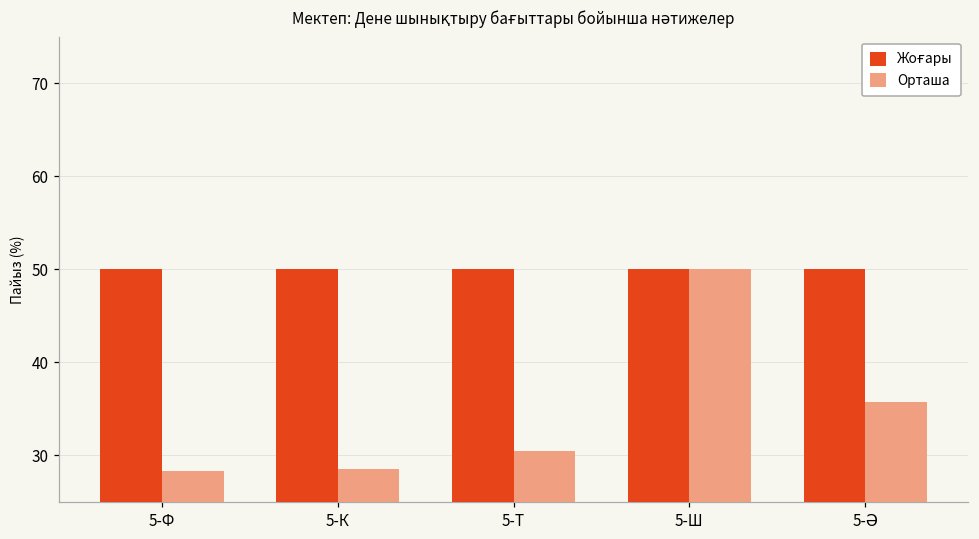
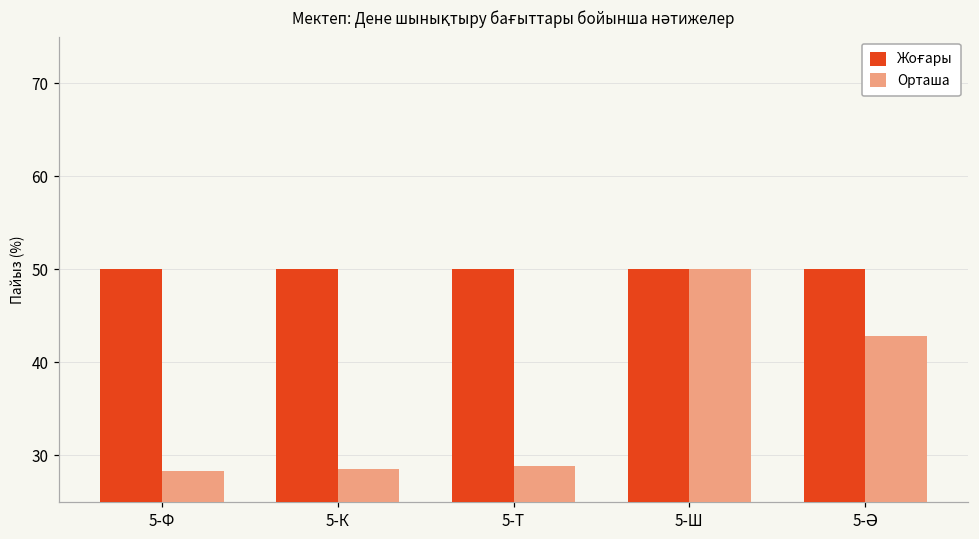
  {
    "Жоғары": {
      "5-Ф": 50,
      "5-К": 50,
      "5-Т": 50,
      "5-Ш": 50,
      "5-Ә": 50
    },
    "Орташа": {
      "5-Ф": 28,
      "5-К": 29,
-     "5-Т": 30,
+     "5-Т": 29,
      "5-Ш": 50,
-     "5-Ә": 36
+     "5-Ә": 43
    }
  }
